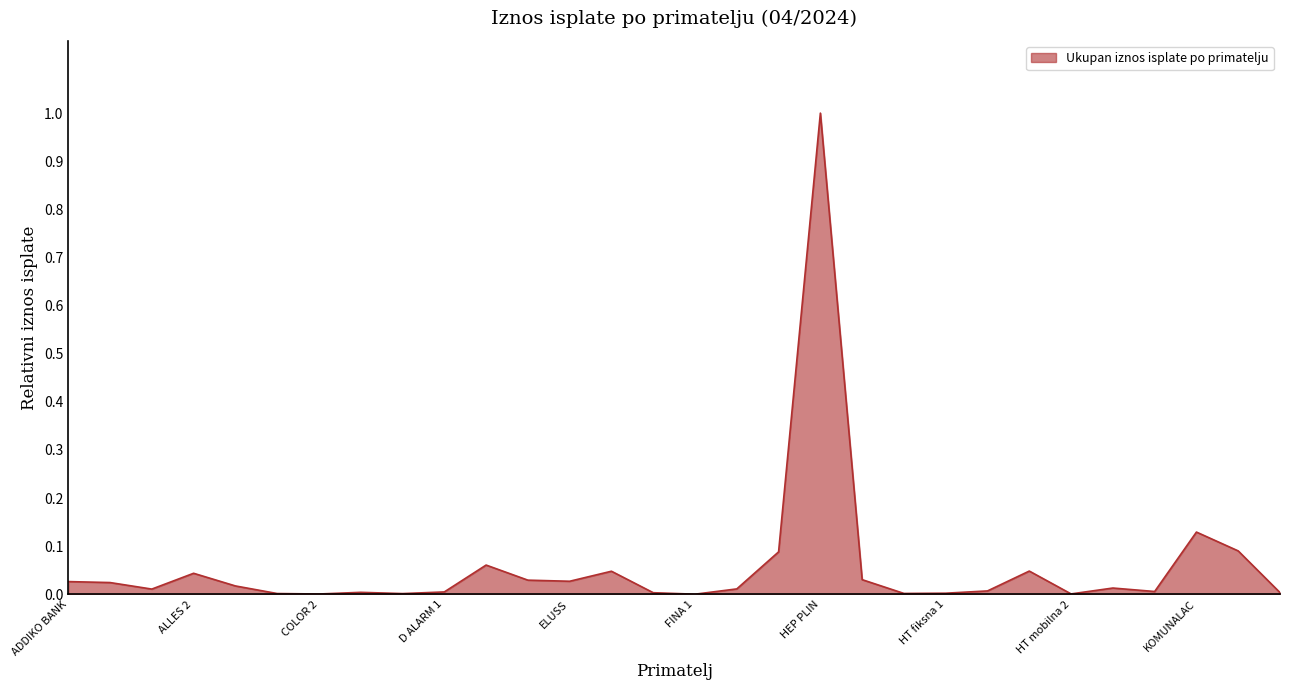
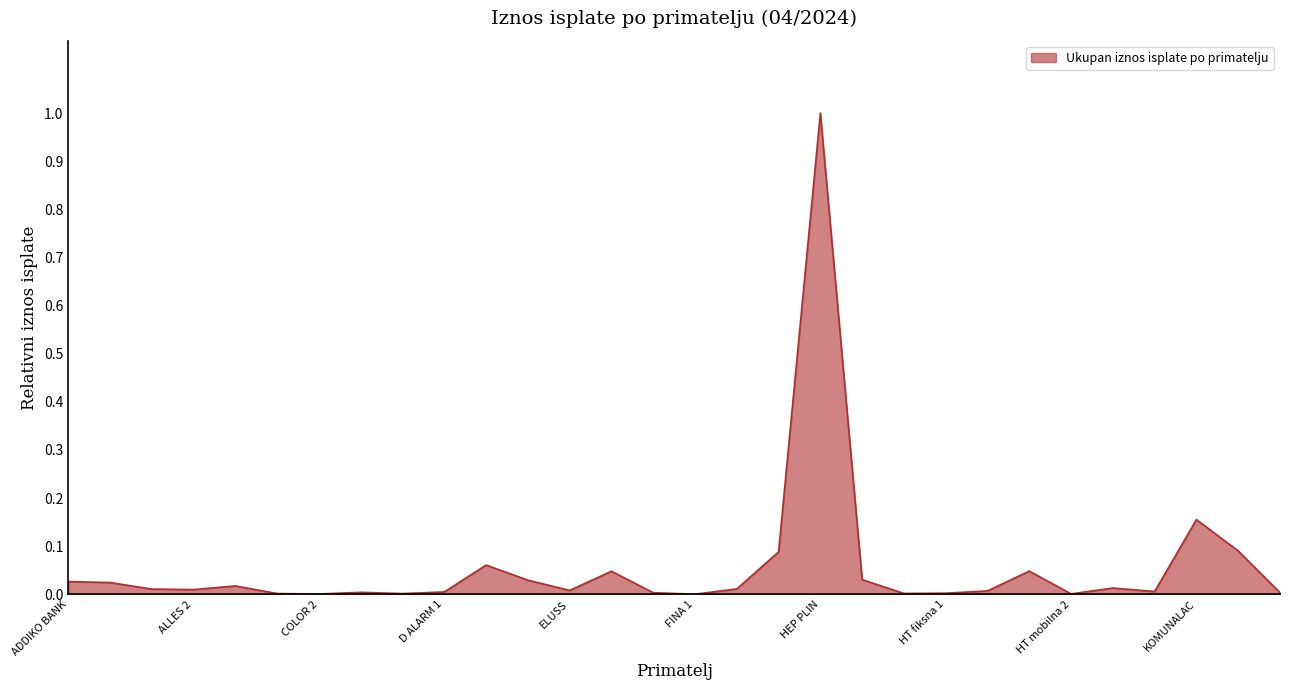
  {
    "ADDIKO BANK": 0.03,
-   "ALLES 2": 0.04,
+   "ALLES 2": 0.01,
    "COLOR 2": 0.00,
    "D ALARM 1": 0.00,
-   "ELUSS": 0.03,
+   "ELUSS": 0.01,
    "FINA 1": 0.00,
    "HEP PLIN": 1.00,
    "HT fiksna 1": 0.00,
    "HT mobilna 2": 0.00,
-   "KOMUNALAC": 0.13
+   "KOMUNALAC": 0.16
  }
